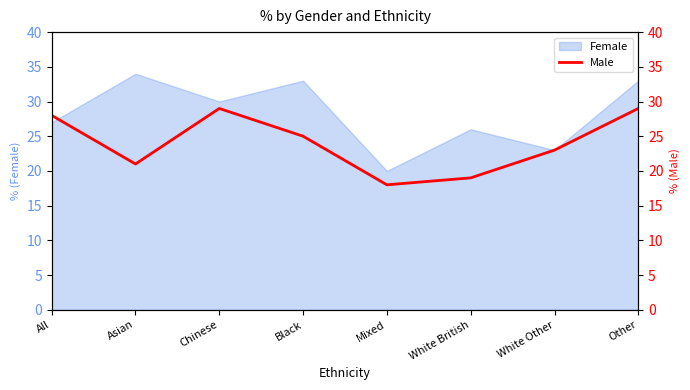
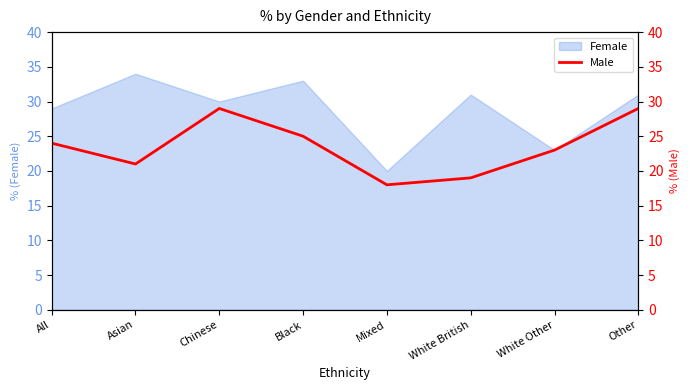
  {
    "Female": {
-     "All": 27,
+     "All": 29,
      "Asian": 34,
      "Chinese": 30,
      "Black": 33,
      "Mixed": 20,
-     "White British": 26,
+     "White British": 31,
      "White Other": 23,
-     "Other": 33
+     "Other": 31
    },
    "Male": {
-     "All": 28,
+     "All": 24,
      "Asian": 21,
      "Chinese": 29,
      "Black": 25,
      "Mixed": 18,
      "White British": 19,
      "White Other": 23,
      "Other": 29
    }
  }
